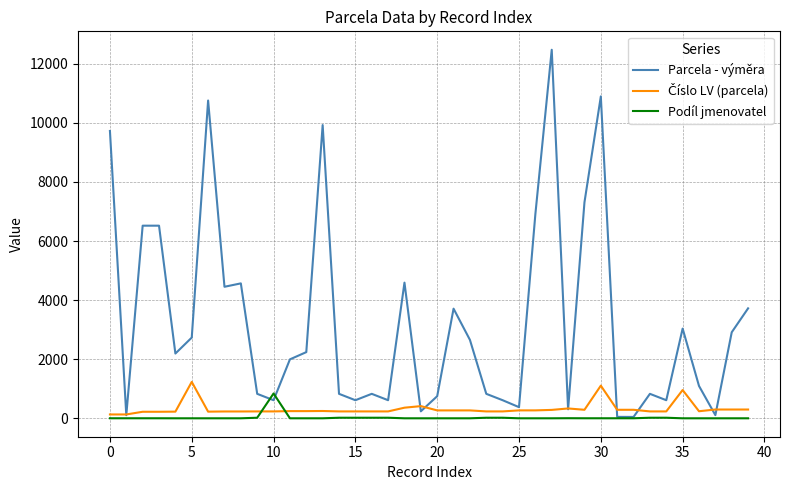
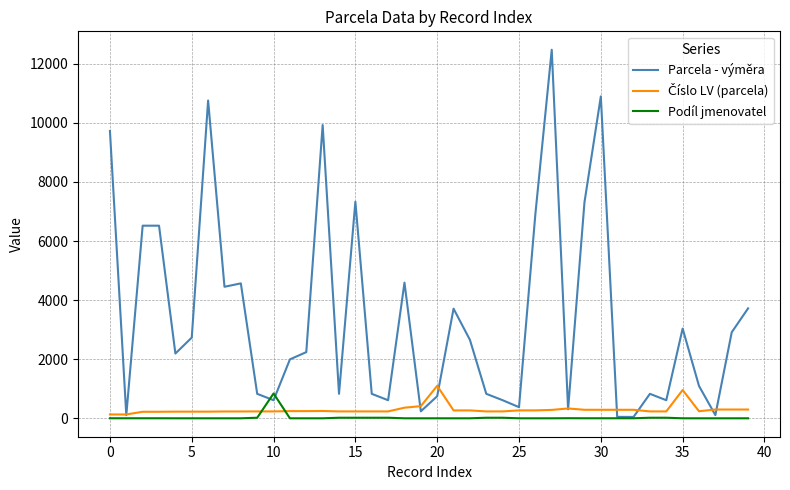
  {
    "Parcela - výměra": {
      "0": 9700,
      "5": 2700,
      "10": 600,
-     "15": 600,
+     "15": 7300,
      "20": 700,
      "25": 400,
      "30": 10900,
      "35": 3000
    },
    "Číslo LV (parcela)": {
      "0": 100,
-     "5": 1200,
+     "5": 200,
      "10": 200,
      "15": 200,
-     "20": 300,
+     "20": 1100,
      "25": 300,
-     "30": 1100,
+     "30": 300,
      "35": 1000
    },
    "Podíl jmenovatel": {
      "0": 0,
      "5": 0,
      "10": 800,
      "15": 0,
      "20": 0,
      "25": 0,
      "30": 0,
      "35": 0
    }
  }
